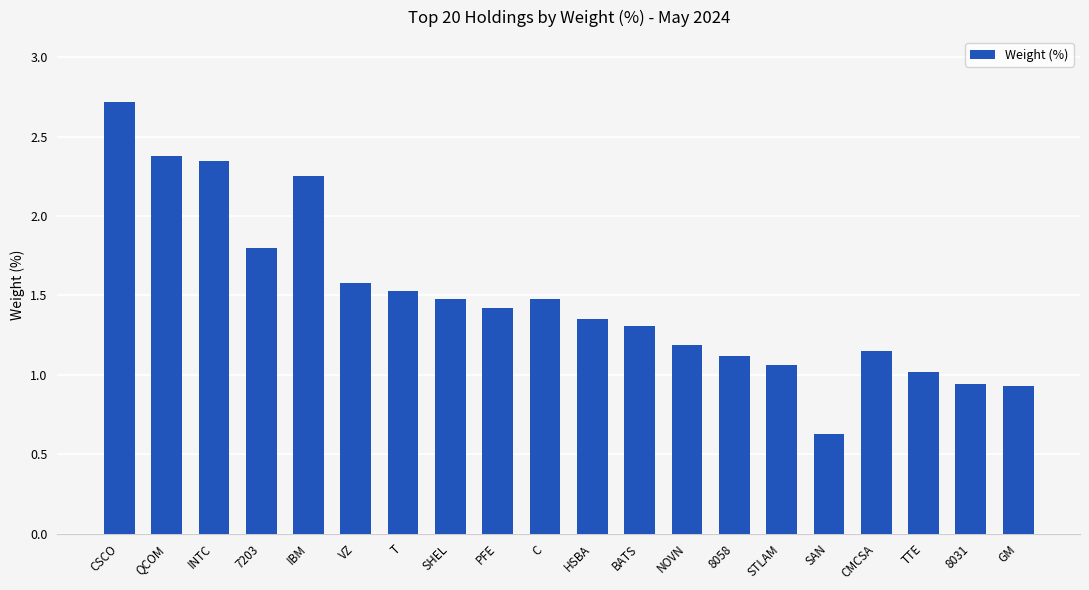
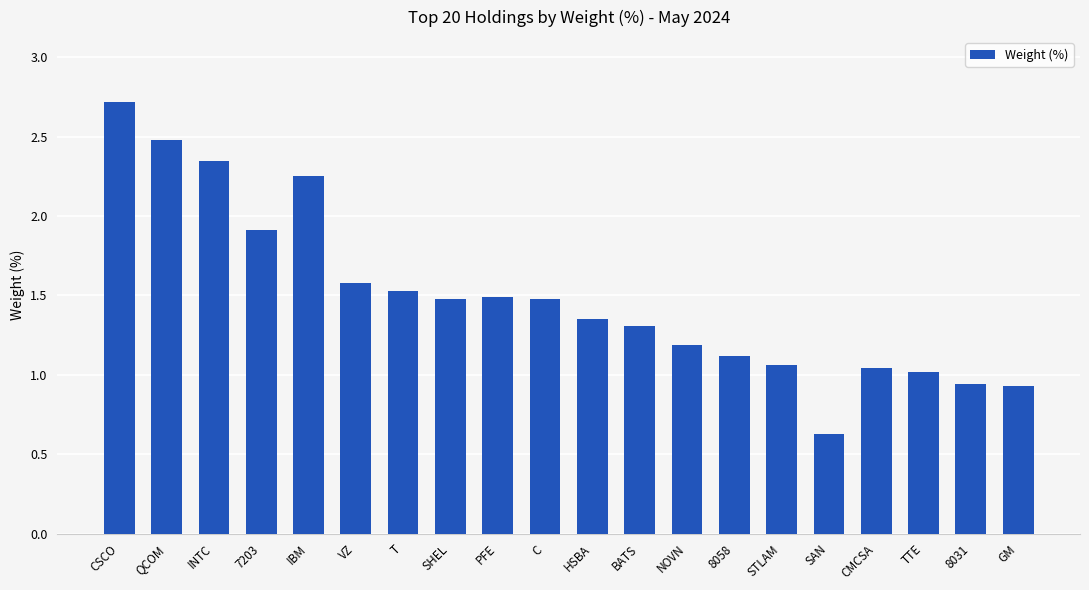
  {
    "CSCO": 2.72,
-   "QCOM": 2.38,
+   "QCOM": 2.48,
    "INTC": 2.35,
-   "7203": 1.80,
+   "7203": 1.91,
    "IBM": 2.25,
    "VZ": 1.58,
    "T": 1.53,
    "SHEL": 1.48,
-   "PFE": 1.42,
+   "PFE": 1.49,
    "C": 1.48,
    "HSBA": 1.35,
    "BATS": 1.31,
    "NOVN": 1.19,
    "8058": 1.12,
    "STLAM": 1.06,
    "SAN": 0.63,
-   "CMCSA": 1.15,
+   "CMCSA": 1.04,
    "TTE": 1.02,
    "8031": 0.94,
    "GM": 0.93
  }
